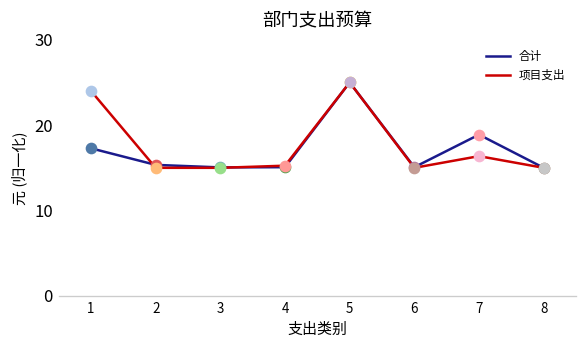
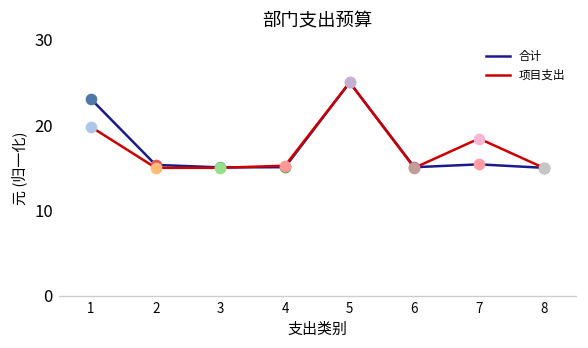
  {
    "合计": {
-     "1": 17,
-     "7": 19
+     "1": 23,
+     "7": 15
    },
    "项目支出": {
-     "1": 24,
-     "7": 16
+     "1": 20,
+     "7": 18
    }
  }
